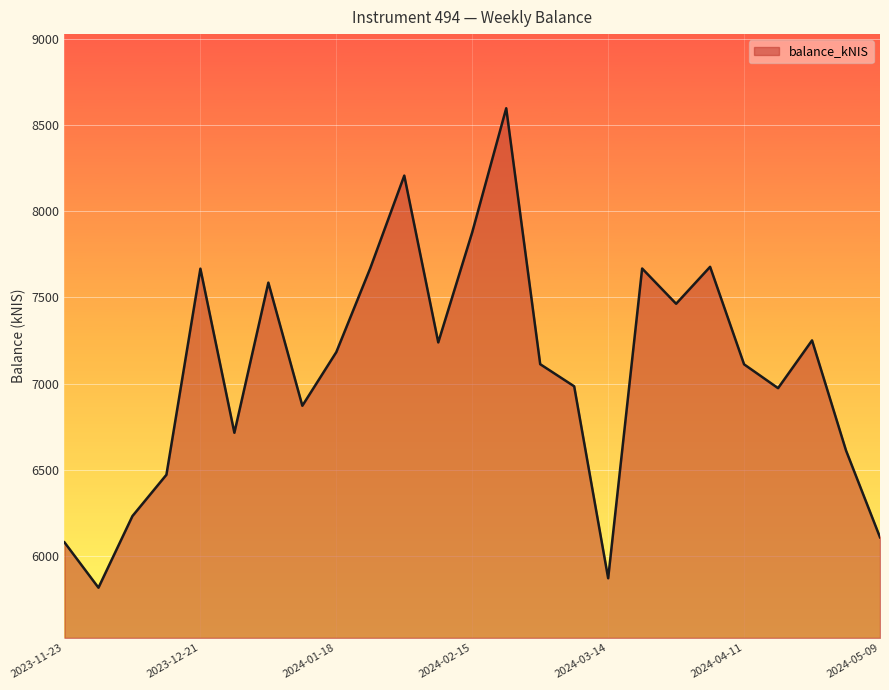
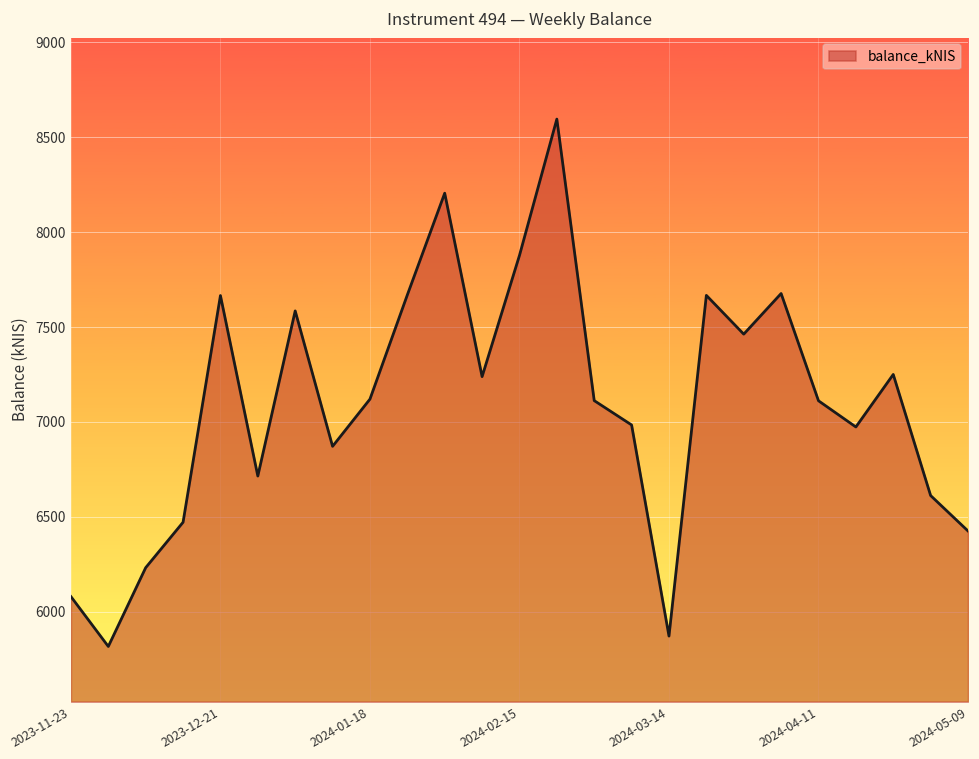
  {
    "2023-11-23": 6080,
    "2023-12-21": 7670,
-   "2024-01-18": 7180,
+   "2024-01-18": 7120,
    "2024-02-15": 7880,
    "2024-03-14": 5870,
    "2024-04-11": 7110,
-   "2024-05-09": 6110
+   "2024-05-09": 6430
  }
